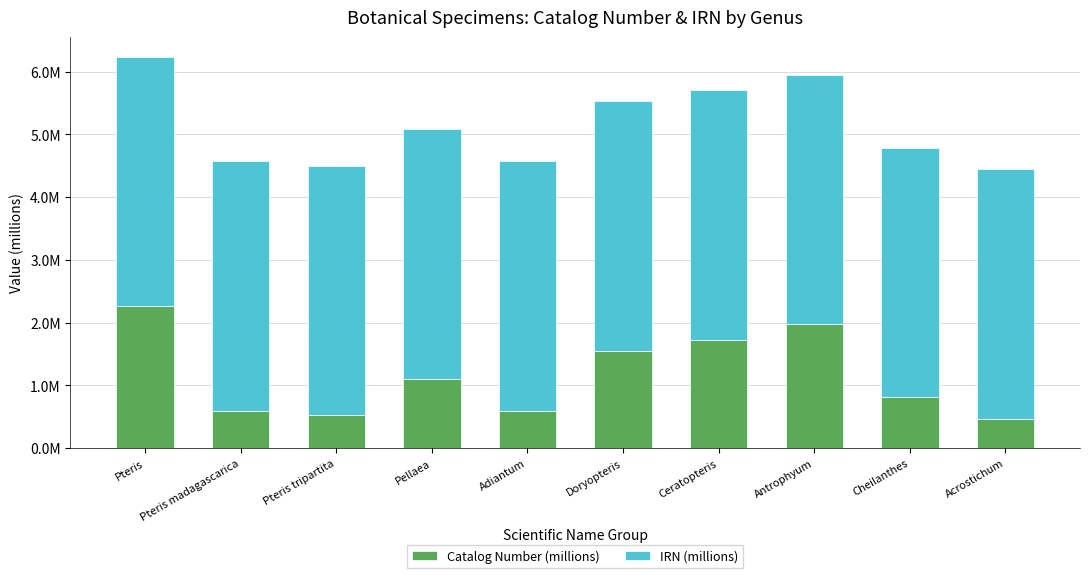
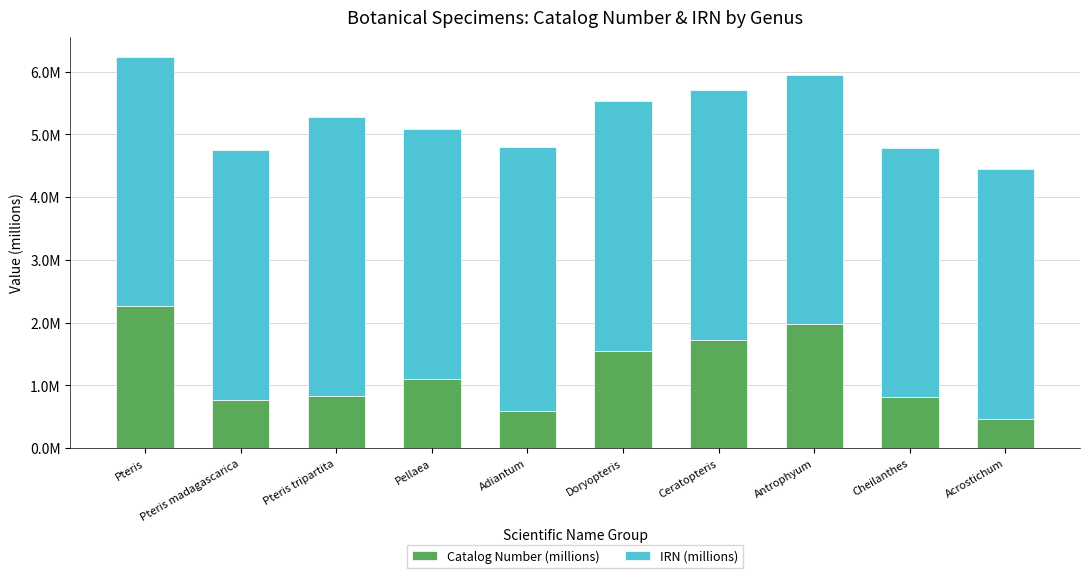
  {
    "Catalog Number (millions)": {
      "Pteris": 2300000,
-     "Pteris madagascarica": 600000,
-     "Pteris tripartita": 500000,
+     "Pteris madagascarica": 800000,
+     "Pteris tripartita": 800000,
      "Pellaea": 1100000,
      "Adiantum": 600000,
      "Doryopteris": 1500000,
      "Ceratopteris": 1700000,
      "Antrophyum": 2000000,
      "Cheilanthes": 800000,
      "Acrostichum": 500000
    },
    "IRN (millions)": {
      "Pteris": 4000000,
      "Pteris madagascarica": 4000000,
-     "Pteris tripartita": 4000000,
+     "Pteris tripartita": 4500000,
      "Pellaea": 4000000,
-     "Adiantum": 4000000,
+     "Adiantum": 4200000,
      "Doryopteris": 4000000,
      "Ceratopteris": 4000000,
      "Antrophyum": 4000000,
      "Cheilanthes": 4000000,
      "Acrostichum": 4000000
    }
  }
